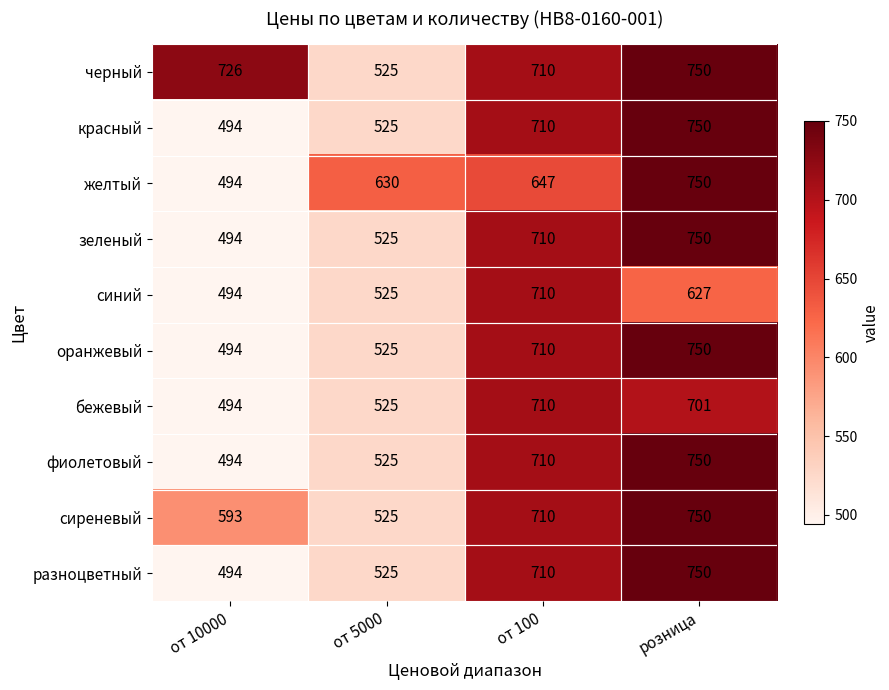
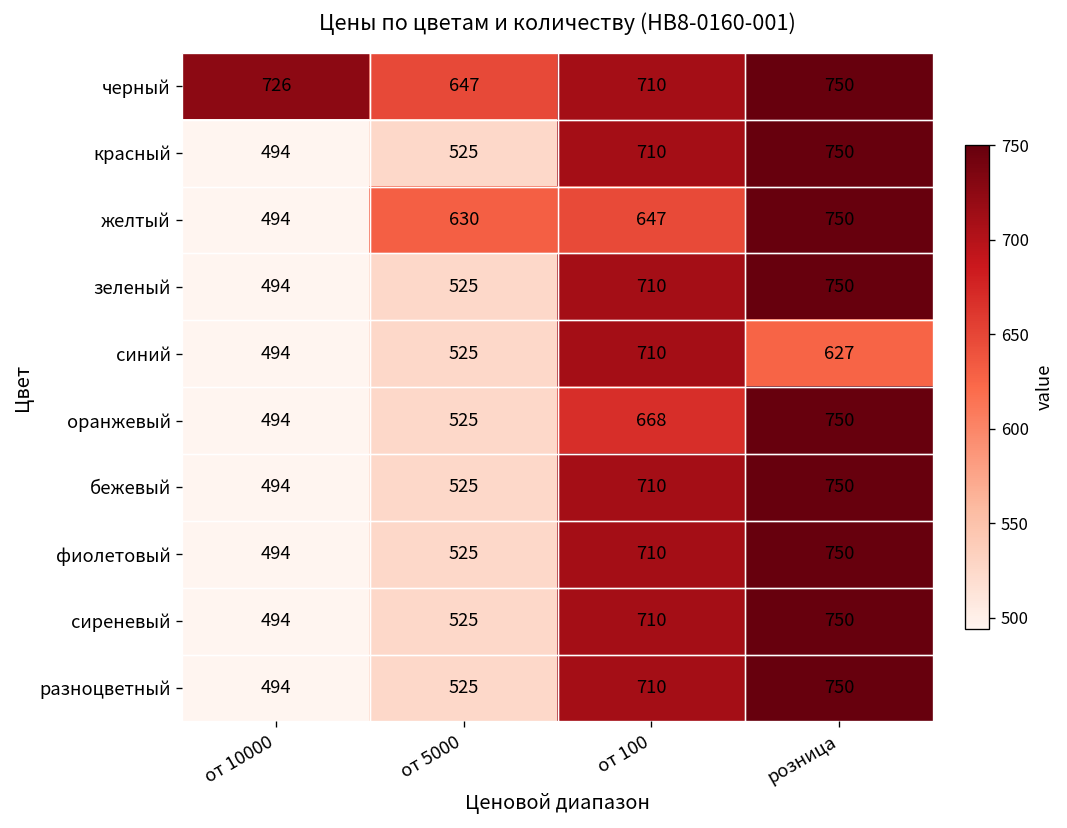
  {
    "черный": {
      "от 10000": 726,
-     "от 5000": 525,
+     "от 5000": 647,
      "от 100": 710,
      "розница": 750
    },
    "красный": {
      "от 10000": 494,
      "от 5000": 525,
      "от 100": 710,
      "розница": 750
    },
    "желтый": {
      "от 10000": 494,
      "от 5000": 630,
      "от 100": 647,
      "розница": 750
    },
    "зеленый": {
      "от 10000": 494,
      "от 5000": 525,
      "от 100": 710,
      "розница": 750
    },
    "синий": {
      "от 10000": 494,
      "от 5000": 525,
      "от 100": 710,
      "розница": 627
    },
    "оранжевый": {
      "от 10000": 494,
      "от 5000": 525,
-     "от 100": 710,
+     "от 100": 668,
      "розница": 750
    },
    "бежевый": {
      "от 10000": 494,
      "от 5000": 525,
      "от 100": 710,
-     "розница": 701
+     "розница": 750
    },
    "фиолетовый": {
      "от 10000": 494,
      "от 5000": 525,
      "от 100": 710,
      "розница": 750
    },
    "сиреневый": {
-     "от 10000": 593,
+     "от 10000": 494,
      "от 5000": 525,
      "от 100": 710,
      "розница": 750
    },
    "разноцветный": {
      "от 10000": 494,
      "от 5000": 525,
      "от 100": 710,
      "розница": 750
    }
  }
